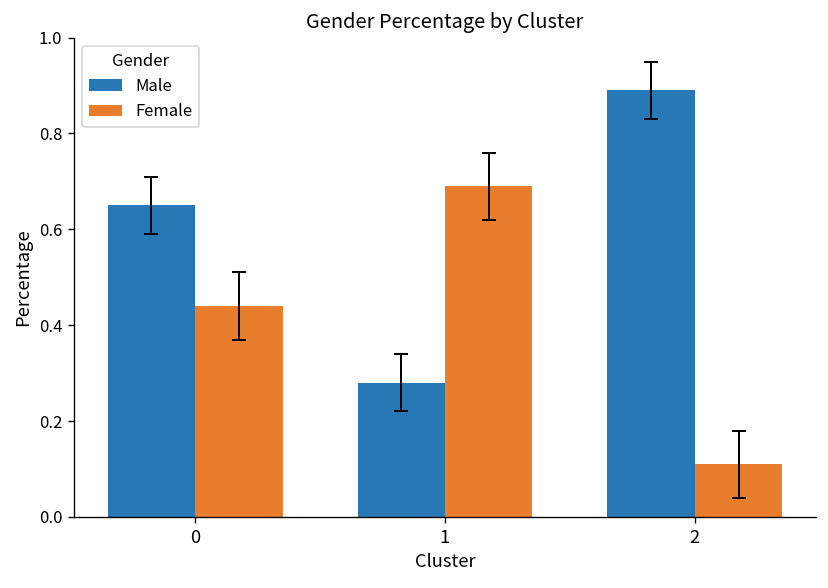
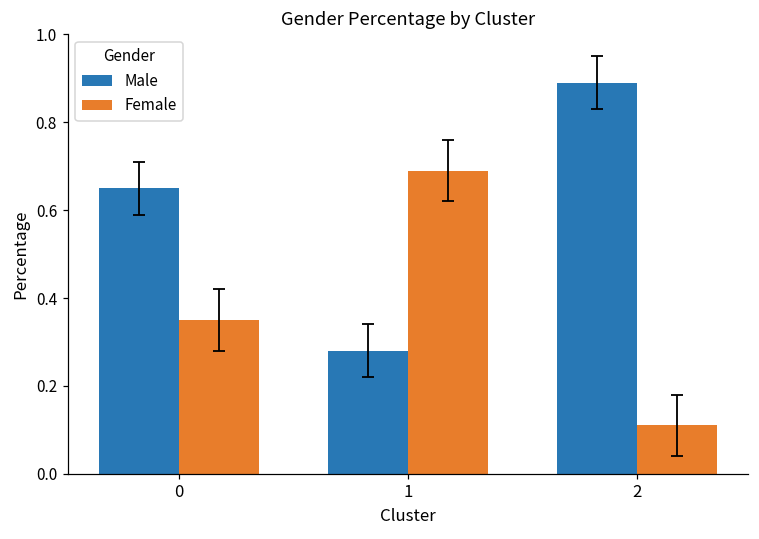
  {
    "Female": {
-     "0": 0.44,
+     "0": 0.35,
      "1": 0.69,
      "2": 0.11
    }
  }
